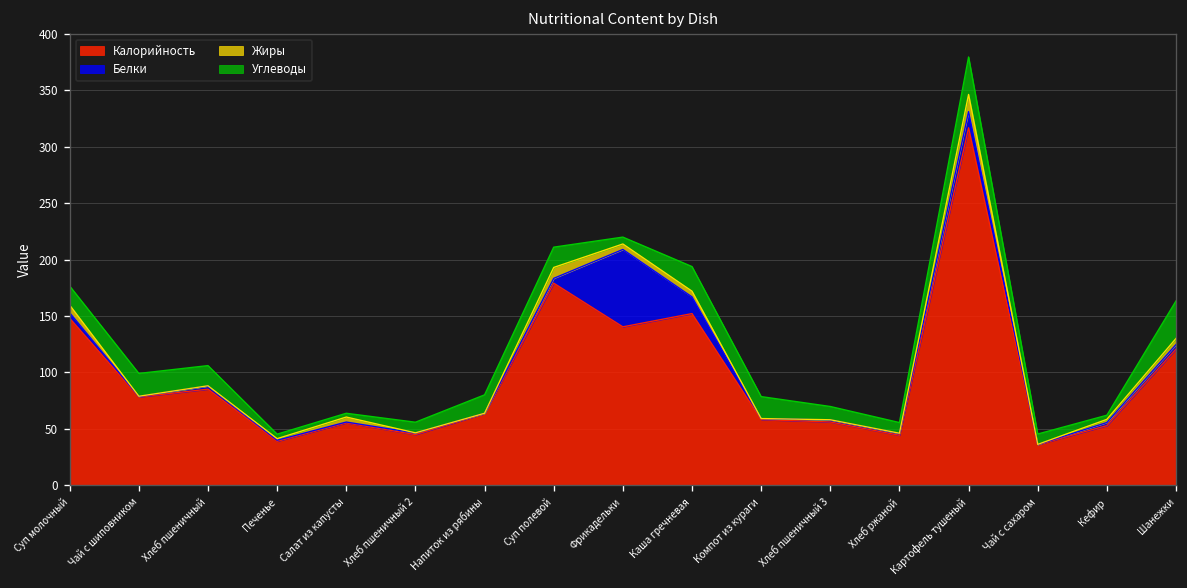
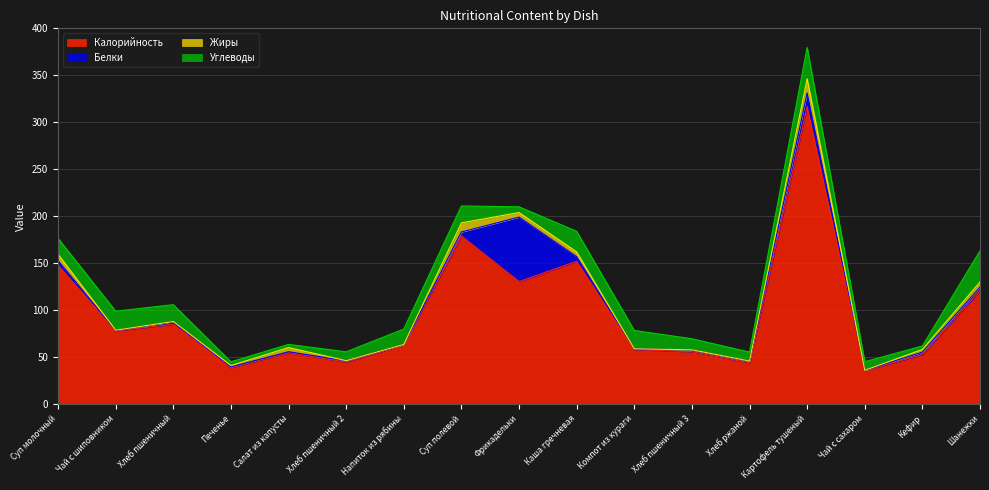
  {
    "Калорийность": {
      "Суп молочный": 150,
      "Хлеб пшеничный": 90,
      "Суп полевой": 180,
-     "Фрикадельки": 140,
+     "Фрикадельки": 130,
      "Каша гречневая": 150,
      "Картофель тушеный": 320,
      "Шанежки": 120
    },
    "Белки": {
      "Суп молочный": 0,
      "Суп полевой": 0,
      "Фрикадельки": 70,
-     "Каша гречневая": 10,
+     "Каша гречневая": 0,
      "Картофель тушеный": 10,
      "Шанежки": 0
    },
    "Жиры": {
      "Суп молочный": 10,
      "Салат из капусты": 0,
      "Суп полевой": 10,
      "Фрикадельки": 0,
      "Каша гречневая": 10,
      "Картофель тушеный": 20,
      "Кефир": 0,
      "Шанежки": 10
    },
    "Углеводы": {
      "Суп молочный": 20,
      "Чай с шиповником": 20,
      "Хлеб пшеничный": 20,
      "Печенье": 0,
      "Салат из капусты": 0,
      "Хлеб пшеничный 2": 10,
      "Напиток из рябины": 20,
      "Суп полевой": 20,
      "Фрикадельки": 10,
      "Каша гречневая": 20,
      "Компот из кураги": 20,
      "Хлеб пшеничный 3": 10,
      "Хлеб ржаной": 10,
      "Картофель тушеный": 30,
      "Чай с сахаром": 10,
      "Кефир": 0,
      "Шанежки": 30
    }
  }
